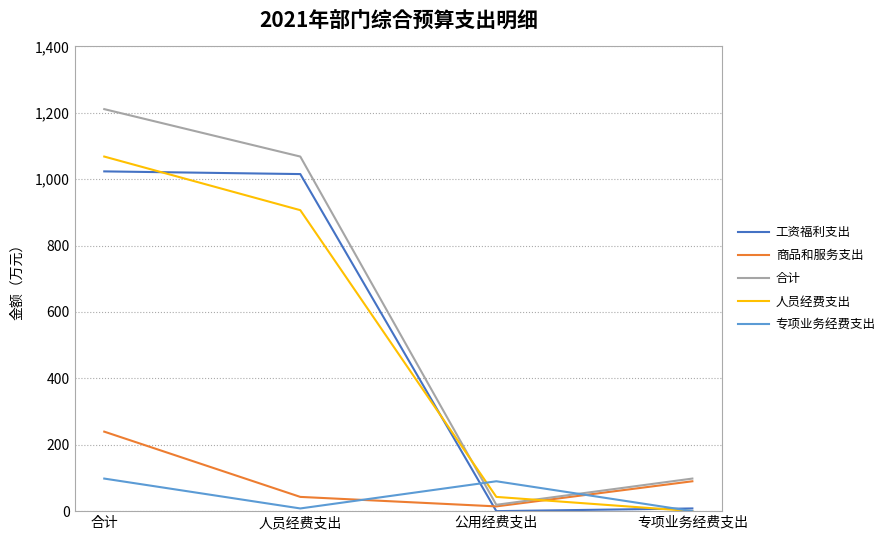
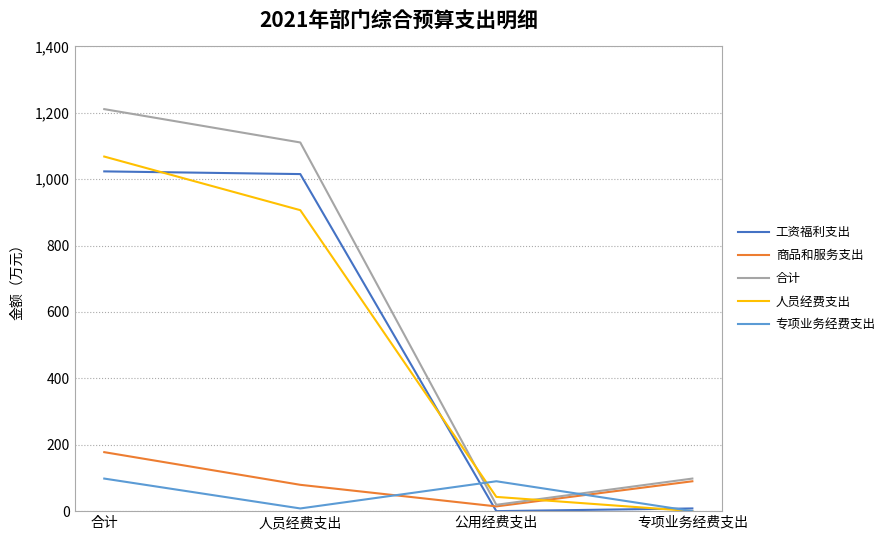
  {
    "商品和服务支出": {
-     "合计": "240",
-     "人员经费支出": "40",
+     "合计": "180",
+     "人员经费支出": "80",
      "专项业务经费支出": "90"
    },
    "合计": {
      "合计": "1,210",
-     "人员经费支出": "1,070",
+     "人员经费支出": "1,110",
      "专项业务经费支出": "100"
    },
    "人员经费支出": {
      "合计": "1,070",
      "人员经费支出": "910",
      "公用经费支出": "40"
    }
  }
